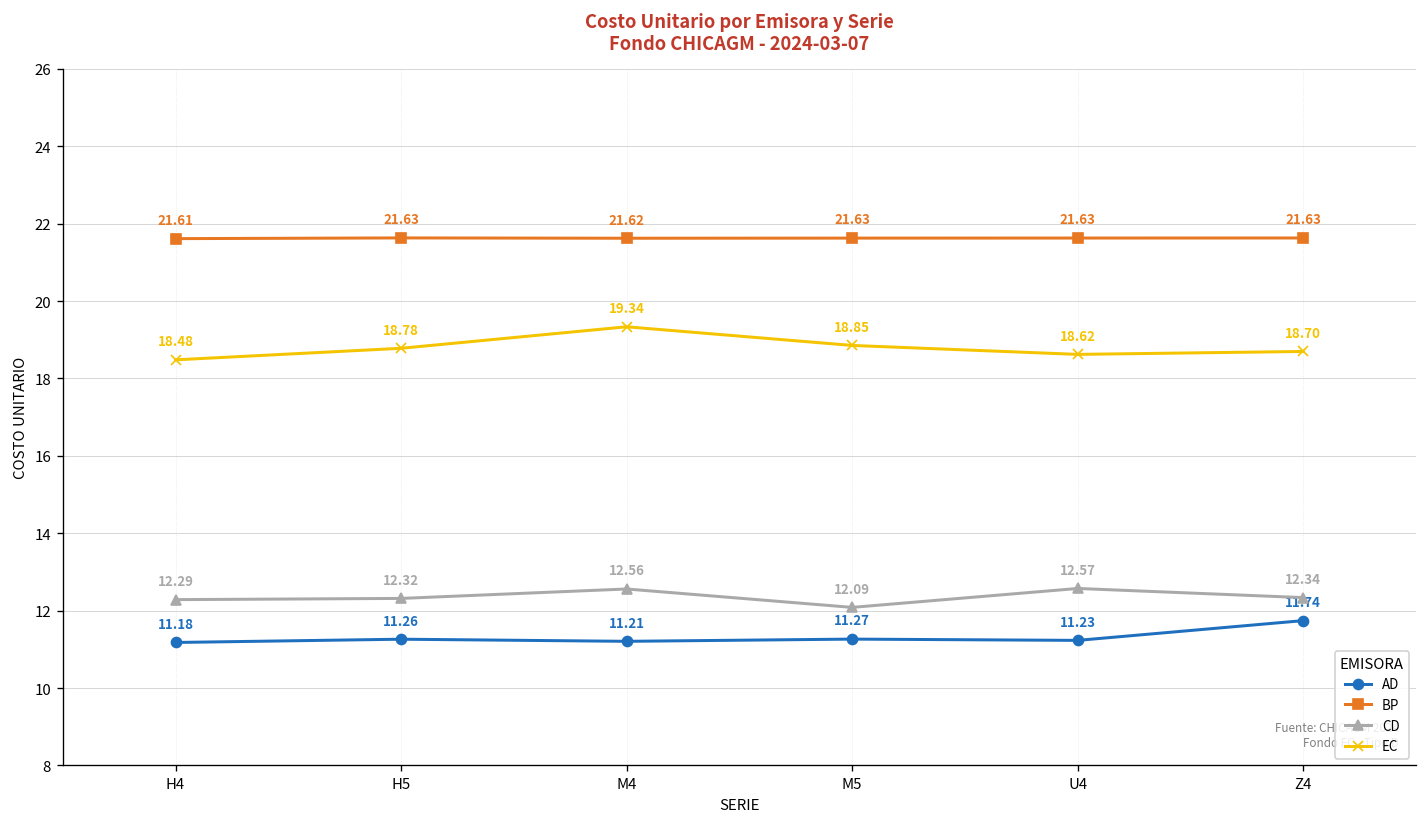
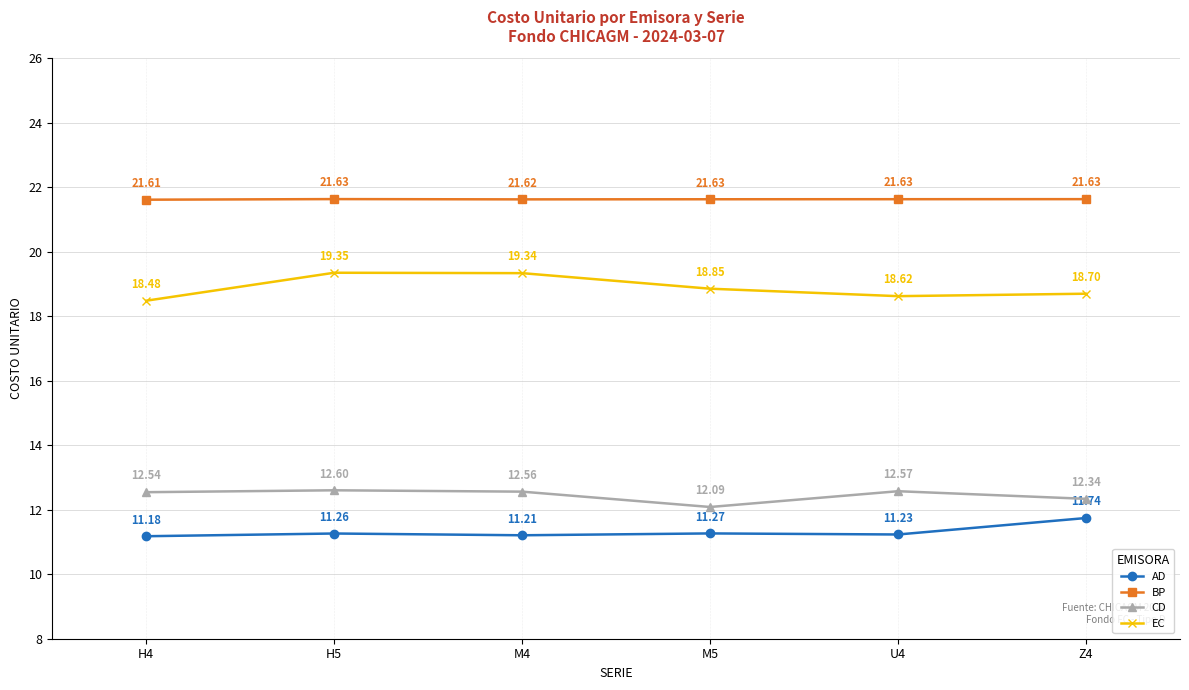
  {
    "AD": {
      "H4": 11.18,
      "H5": 11.26,
      "M4": 11.21,
      "M5": 11.27,
      "U4": 11.23
    },
    "BP": {
      "H4": 21.61,
      "H5": 21.63,
      "M4": 21.62,
      "M5": 21.63,
      "U4": 21.63,
      "Z4": 21.63
    },
    "CD": {
-     "H4": 12.29,
-     "H5": 12.32,
+     "H4": 12.54,
+     "H5": 12.60,
      "M4": 12.56,
      "M5": 12.09,
      "U4": 12.57,
      "Z4": 12.34
    },
    "EC": {
      "H4": 18.48,
-     "H5": 18.78,
+     "H5": 19.35,
      "M4": 19.34,
      "M5": 18.85,
      "U4": 18.62,
      "Z4": 18.70
    }
  }
